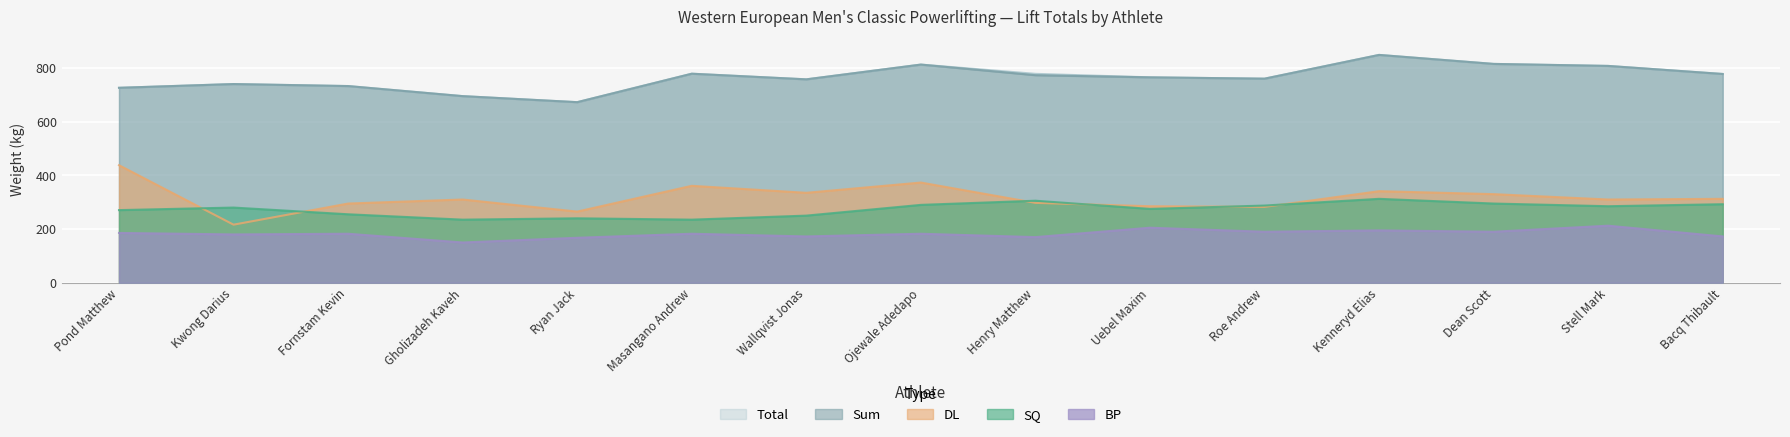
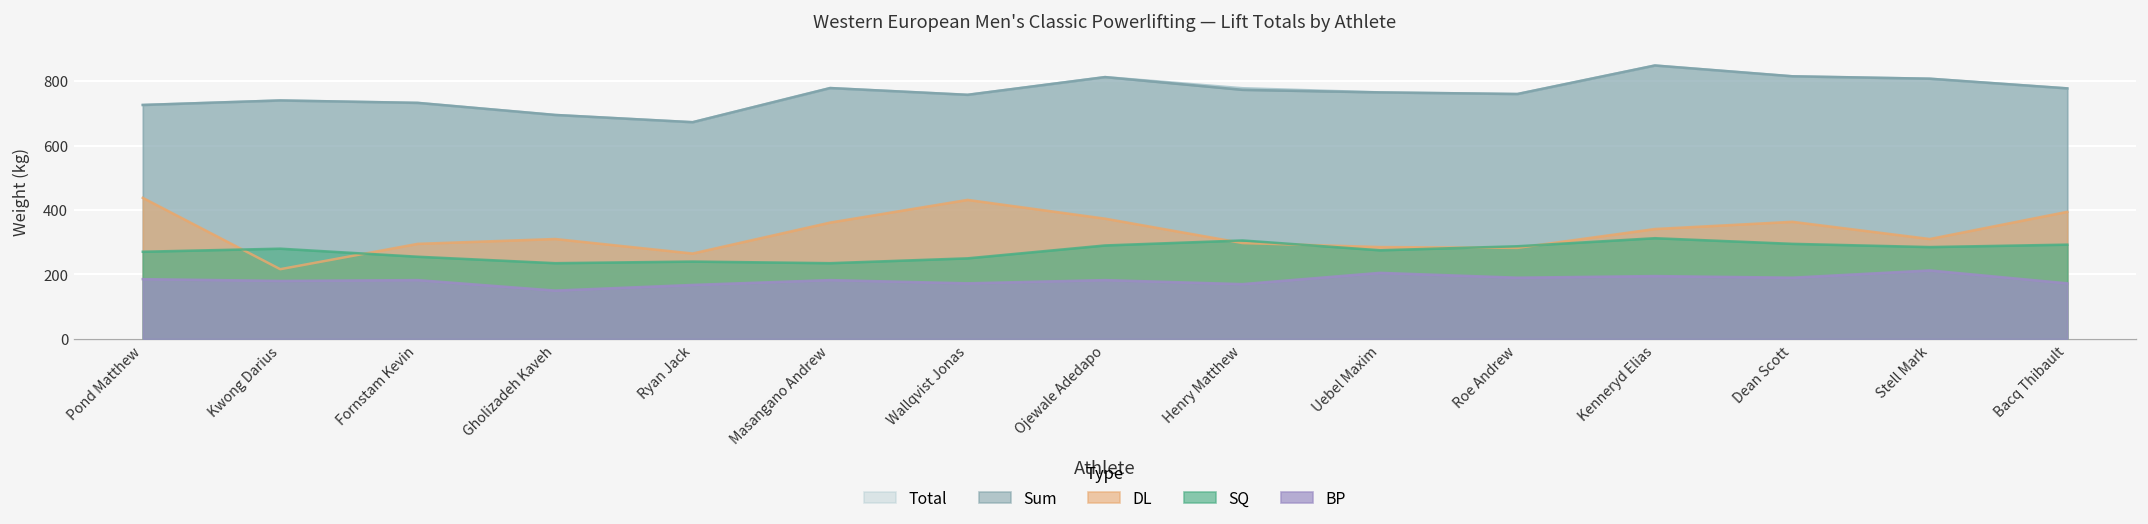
  {
    "DL": {
      "Pond Matthew": 440,
      "Kwong Darius": 220,
      "Fornstam Kevin": 300,
      "Gholizadeh Kaveh": 310,
      "Ryan Jack": 270,
      "Masangano Andrew": 360,
-     "Wallqvist Jonas": 340,
+     "Wallqvist Jonas": 430,
      "Ojewale Adedapo": 370,
      "Uebel Maxim": 290,
      "Kenneryd Elias": 340,
-     "Dean Scott": 330,
+     "Dean Scott": 360,
      "Stell Mark": 310,
-     "Bacq Thibault": 310
+     "Bacq Thibault": 390
    }
  }
